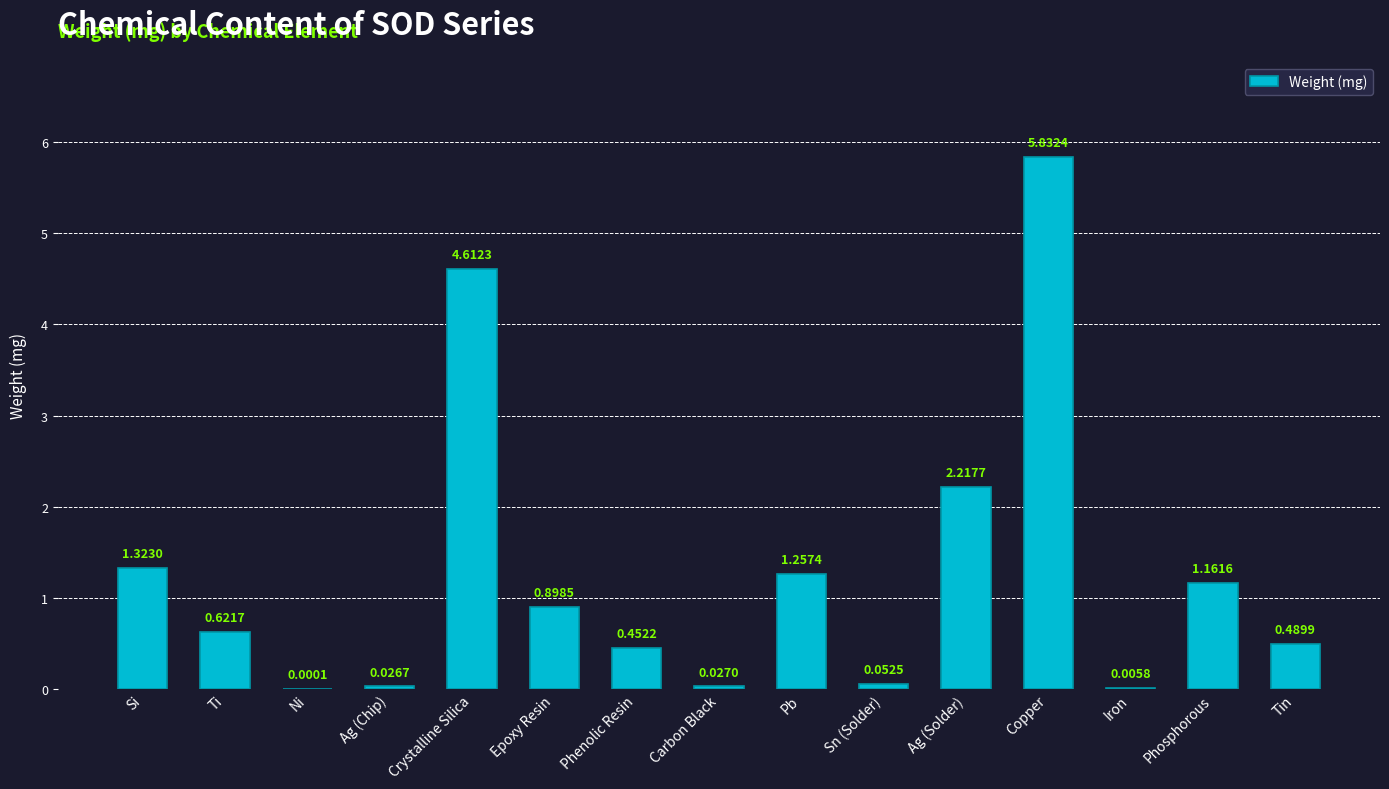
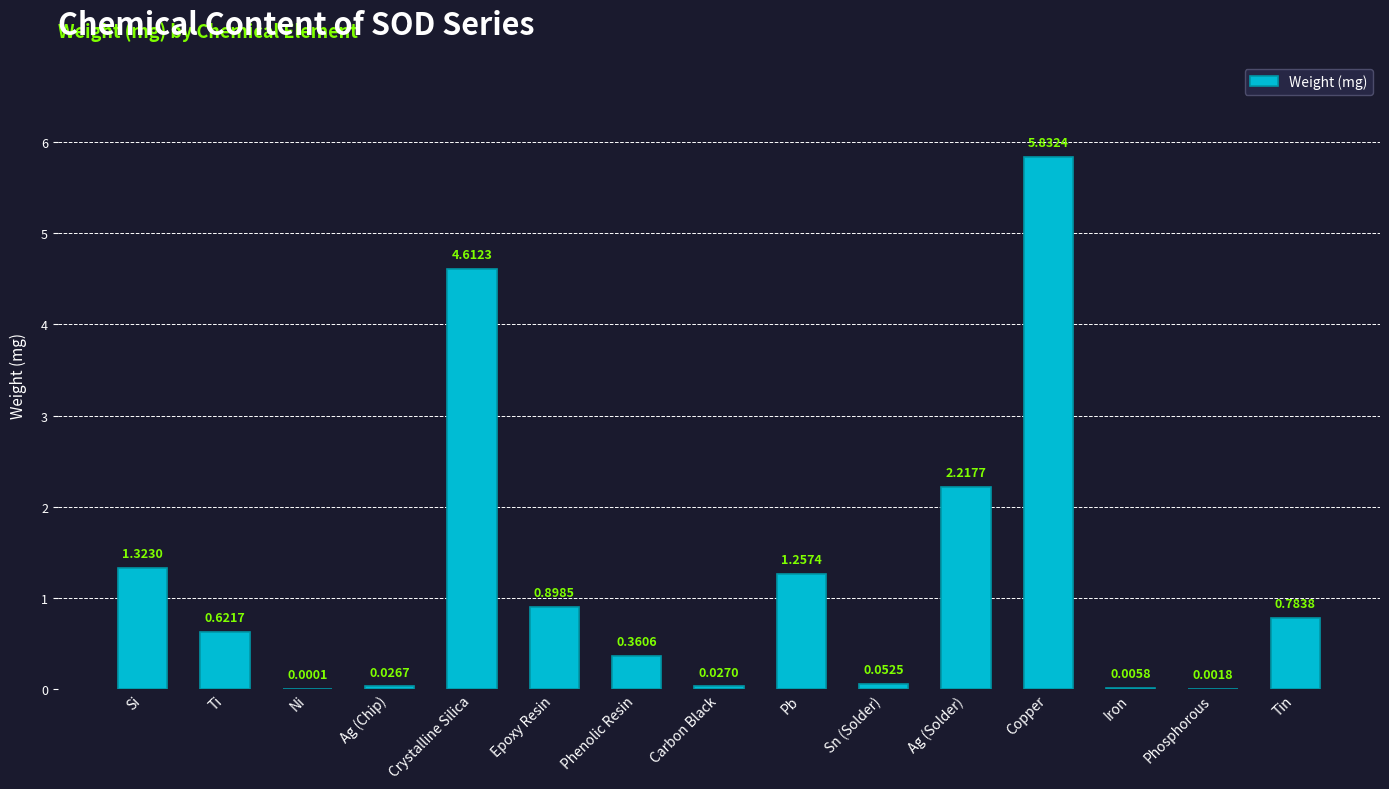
  {
    "Si": 1.3230,
    "Ti": 0.6217,
    "Ni": 0.0001,
    "Ag (Chip)": 0.0267,
    "Crystalline Silica": 4.6123,
    "Epoxy Resin": 0.8985,
-   "Phenolic Resin": 0.4522,
+   "Phenolic Resin": 0.3606,
    "Carbon Black": 0.0270,
    "Pb": 1.2574,
    "Sn (Solder)": 0.0525,
    "Ag (Solder)": 2.2177,
    "Copper": 5.8324,
    "Iron": 0.0058,
-   "Phosphorous": 1.1616,
-   "Tin": 0.4899
+   "Phosphorous": 0.0018,
+   "Tin": 0.7838
  }
